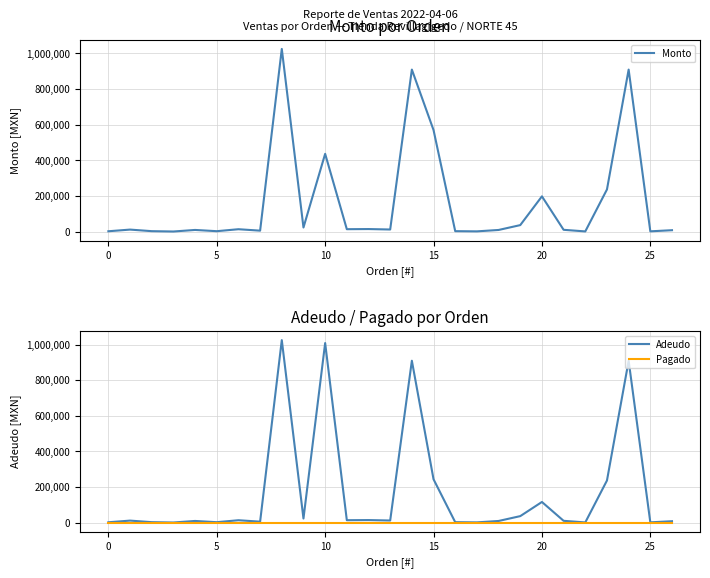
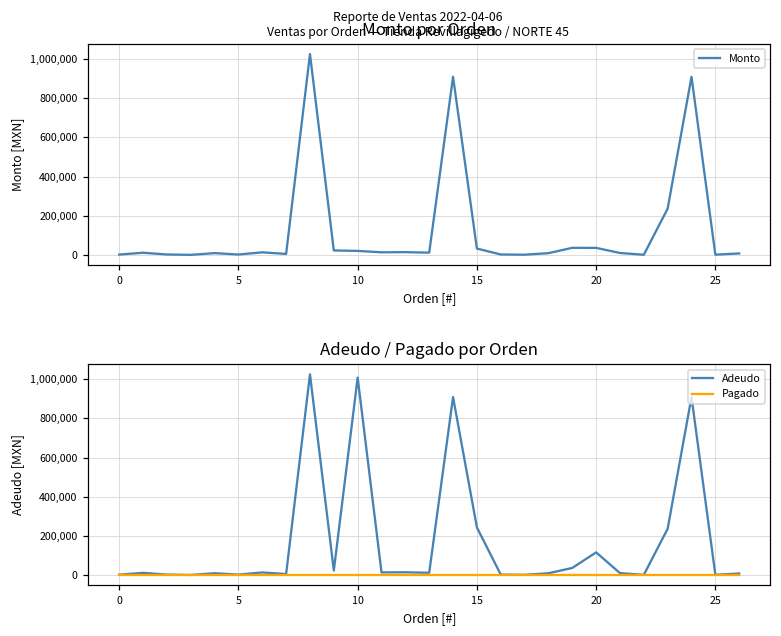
  {
    "Monto por Orden": {
      "0": "0",
      "5": "0",
-     "10": "440,000",
-     "15": "570,000",
-     "20": "200,000",
+     "10": "20,000",
+     "15": "30,000",
+     "20": "40,000",
      "25": "0"
    },
    "Adeudo / Pagado por Orden": {
      "Adeudo": {
        "10": "1,010,000",
        "15": "240,000",
        "20": "120,000"
      },
      "Pagado": {
        "10": "0",
        "15": "0",
        "20": "0"
      }
    }
  }
